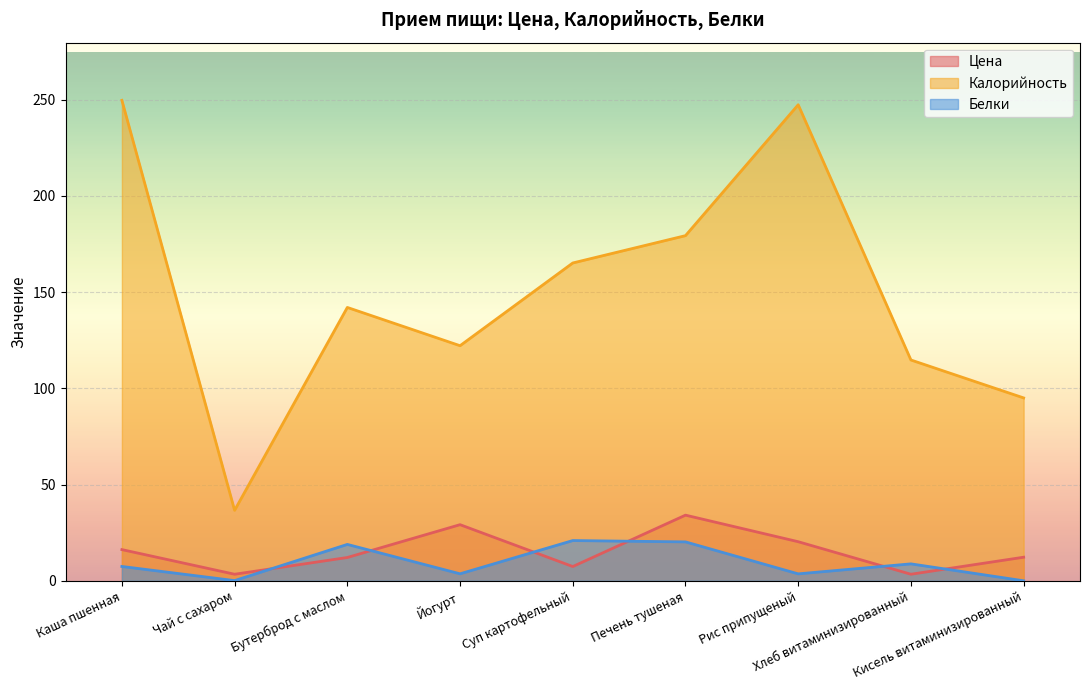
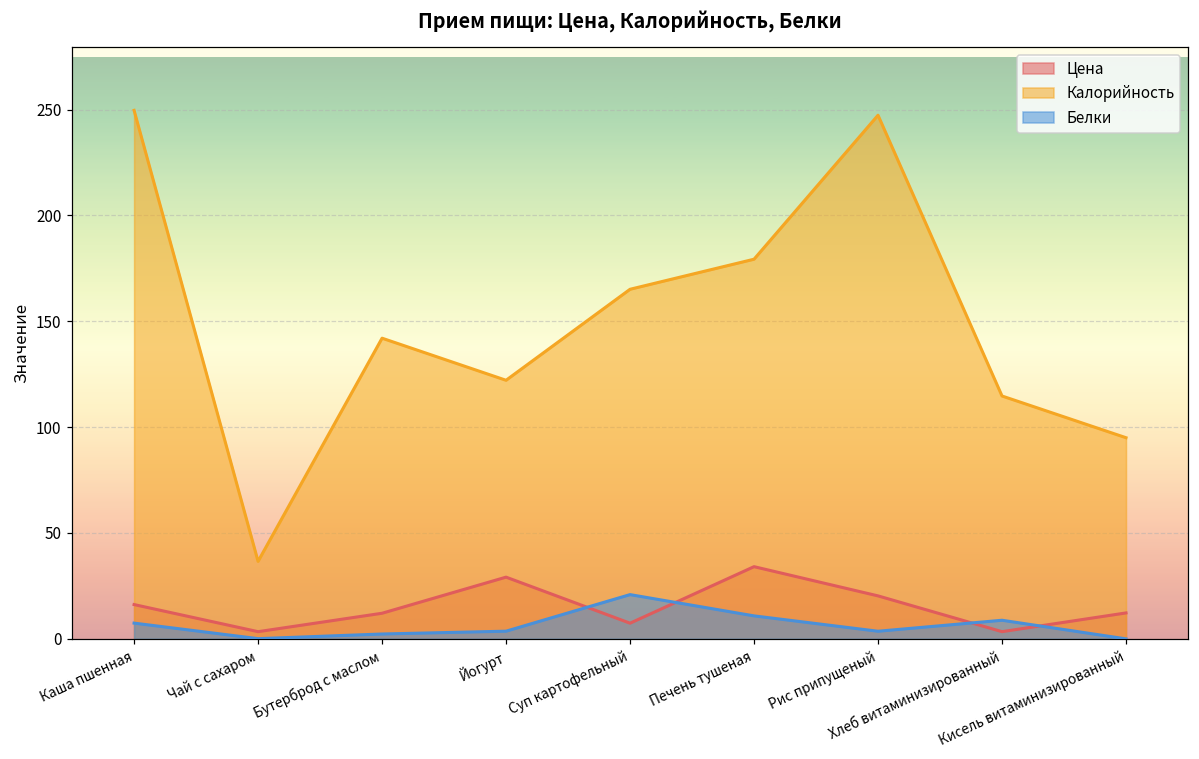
  {
    "Цена": {
      "Каша пшенная": 16,
      "Чай с сахаром": 3,
      "Бутерброд с маслом": 12,
      "Йогурт": 29,
      "Суп картофельный": 7,
      "Печень тушеная": 34,
      "Рис припущеный": 20,
      "Хлеб витаминизированный": 3,
      "Кисель витаминизированный": 12
    },
    "Калорийность": {
      "Каша пшенная": 250,
      "Чай с сахаром": 37,
      "Бутерброд с маслом": 142,
      "Йогурт": 122,
      "Суп картофельный": 165,
      "Печень тушеная": 179,
      "Рис припущеный": 247,
      "Хлеб витаминизированный": 115,
      "Кисель витаминизированный": 95
    },
    "Белки": {
      "Каша пшенная": 7,
      "Чай с сахаром": 0,
-     "Бутерброд с маслом": 19,
+     "Бутерброд с маслом": 2,
      "Йогурт": 4,
      "Суп картофельный": 21,
-     "Печень тушеная": 20,
+     "Печень тушеная": 11,
      "Рис припущеный": 4,
      "Хлеб витаминизированный": 9,
      "Кисель витаминизированный": 0
    }
  }
